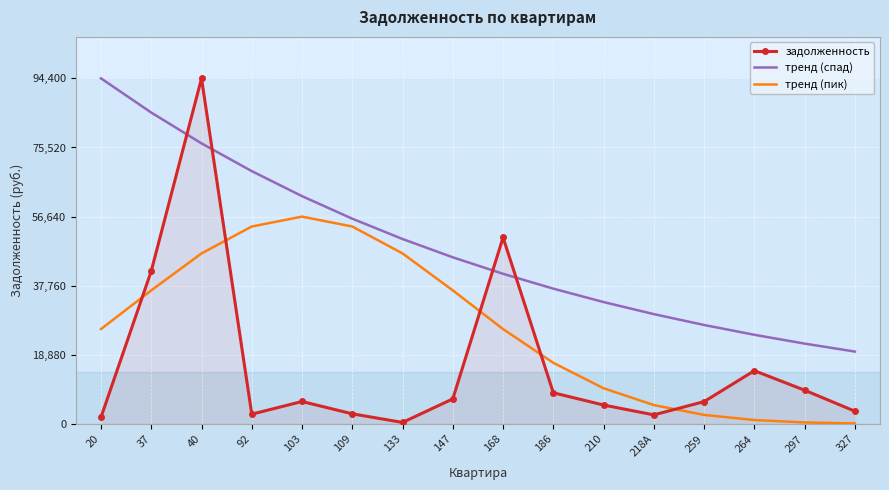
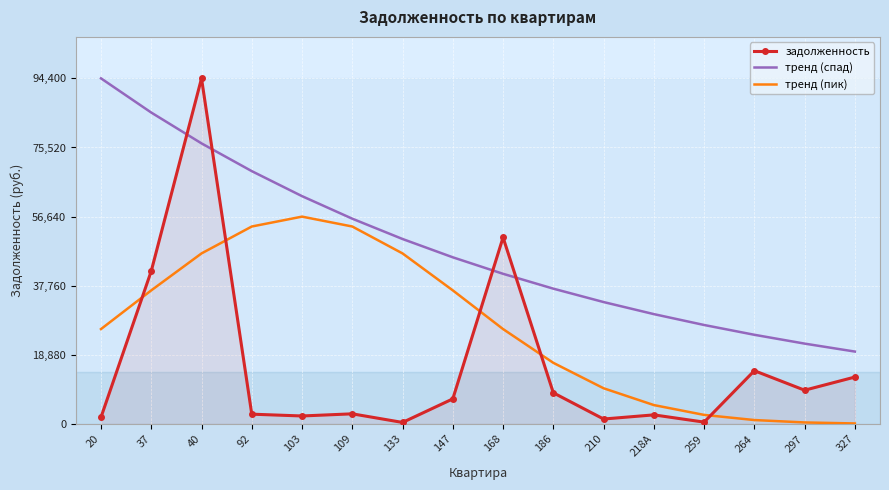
  {
    "задолженность": {
      "20": "2,000",
      "37": "42,000",
      "40": "94,000",
      "92": "3,000",
-     "103": "6,000",
+     "103": "2,000",
      "109": "3,000",
      "133": "0",
      "147": "7,000",
      "168": "51,000",
      "186": "9,000",
-     "210": "5,000",
+     "210": "1,000",
      "218А": "2,000",
-     "259": "6,000",
+     "259": "1,000",
      "264": "15,000",
      "297": "9,000",
-     "327": "3,000"
+     "327": "13,000"
    },
    "тренд (спад)": {
      "20": "94,000",
      "37": "85,000",
      "40": "77,000",
      "92": "69,000",
      "103": "62,000",
      "109": "56,000",
      "133": "51,000",
      "147": "46,000",
      "168": "41,000",
      "186": "37,000",
      "210": "33,000",
      "218А": "30,000",
      "259": "27,000",
      "264": "24,000",
      "297": "22,000",
      "327": "20,000"
    },
    "тренд (пик)": {
      "20": "26,000",
      "37": "36,000",
      "40": "47,000",
      "92": "54,000",
      "103": "57,000",
      "109": "54,000",
      "133": "47,000",
      "147": "36,000",
      "168": "26,000",
      "186": "17,000",
      "210": "10,000",
      "218А": "5,000",
      "259": "2,000",
      "264": "1,000",
      "297": "0",
      "327": "0"
    }
  }
